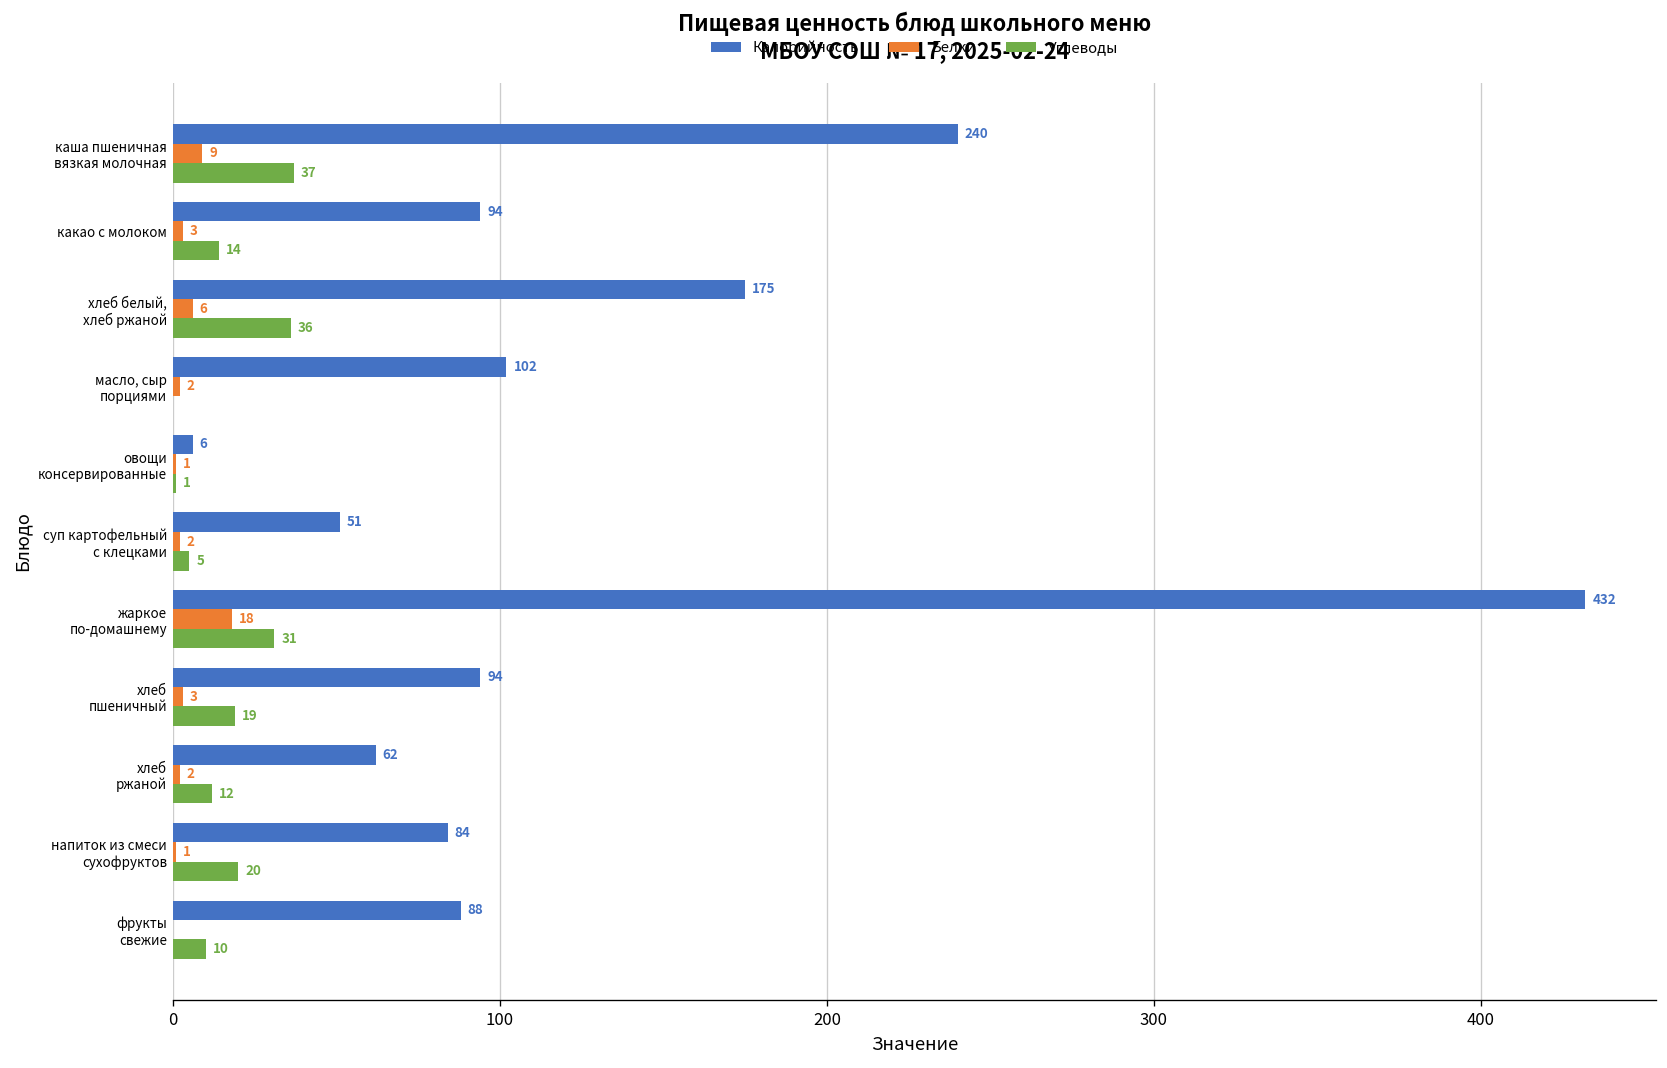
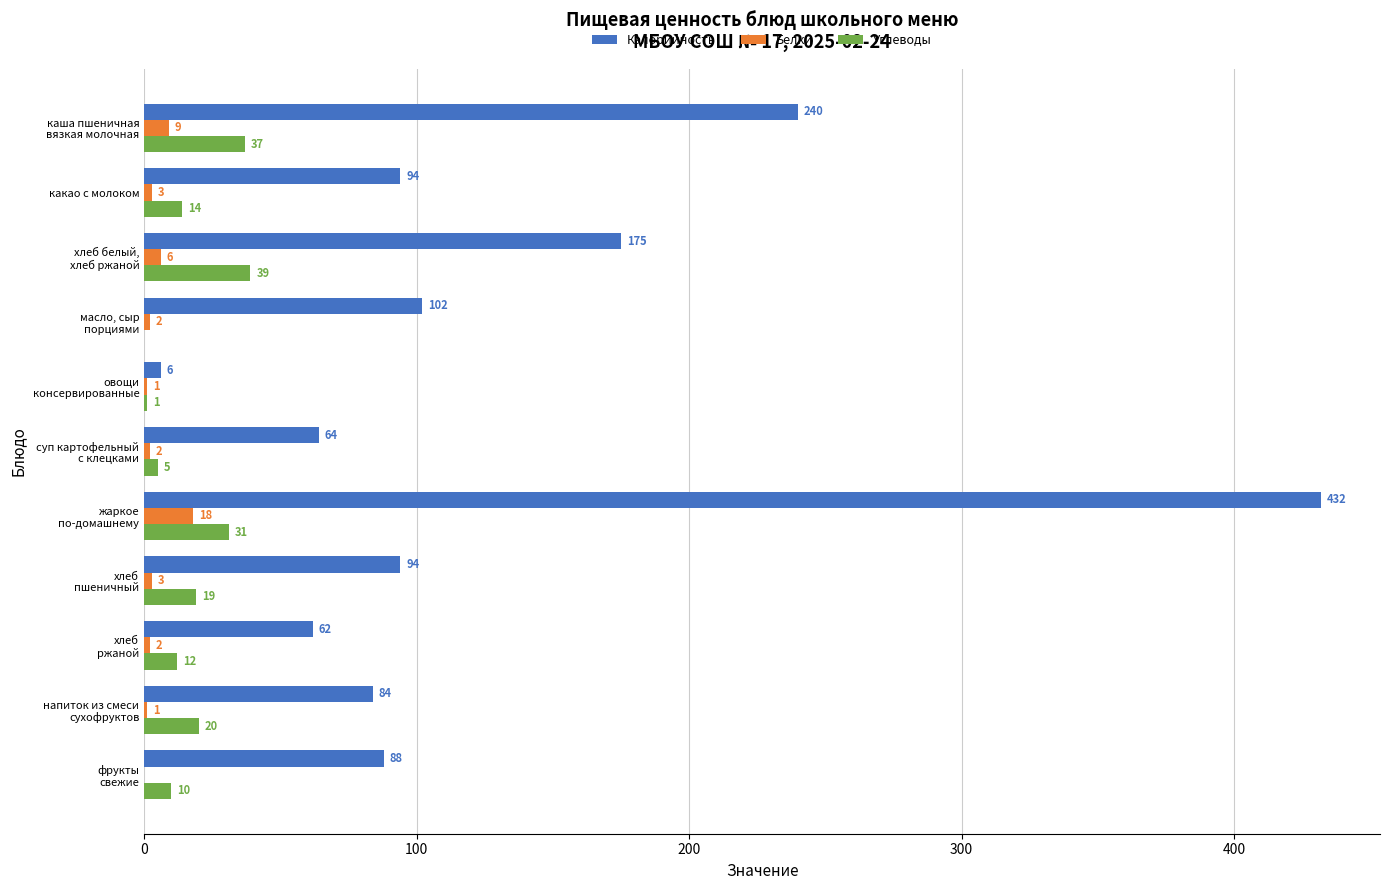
  {
    "Калорийность": {
      "каша пшеничная вязкая молочная": 240,
      "какао с молоком": 94,
      "хлеб белый, хлеб ржаной": 175,
      "масло, сыр порциями": 102,
      "овощи консервированные": 6,
-     "суп картофельный с клецками": 51,
+     "суп картофельный с клецками": 64,
      "жаркое по-домашнему": 432,
      "хлеб пшеничный": 94,
      "хлеб ржаной": 62,
      "напиток из смеси сухофруктов": 84,
      "фрукты свежие": 88
    },
    "Белки": {
      "каша пшеничная вязкая молочная": 9,
      "какао с молоком": 3,
      "хлеб белый, хлеб ржаной": 6,
      "масло, сыр порциями": 2,
      "овощи консервированные": 1,
      "суп картофельный с клецками": 2,
      "жаркое по-домашнему": 18,
      "хлеб пшеничный": 3,
      "хлеб ржаной": 2,
      "напиток из смеси сухофруктов": 1
    },
    "Углеводы": {
      "каша пшеничная вязкая молочная": 37,
      "какао с молоком": 14,
-     "хлеб белый, хлеб ржаной": 36,
+     "хлеб белый, хлеб ржаной": 39,
      "овощи консервированные": 1,
      "суп картофельный с клецками": 5,
      "жаркое по-домашнему": 31,
      "хлеб пшеничный": 19,
      "хлеб ржаной": 12,
      "напиток из смеси сухофруктов": 20,
      "фрукты свежие": 10
    }
  }
